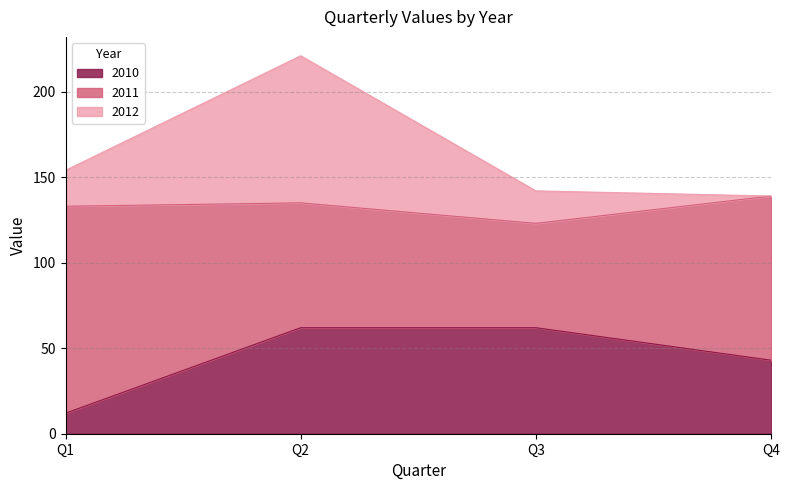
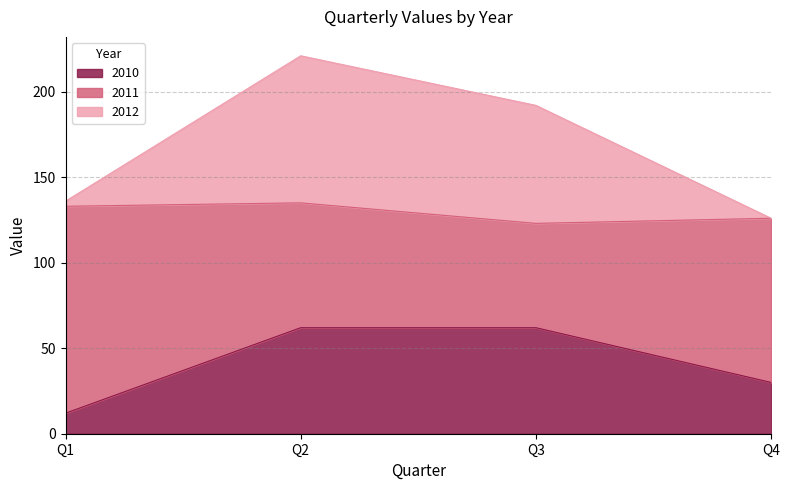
  {
    "2010": {
      "Q1": 12,
      "Q2": 62,
      "Q3": 62,
-     "Q4": 43
+     "Q4": 30
    },
    "2011": {
      "Q1": 121,
      "Q2": 73,
      "Q3": 61
    },
    "2012": {
-     "Q1": 21,
+     "Q1": 3,
      "Q2": 86,
-     "Q3": 19
+     "Q3": 69
    }
  }
